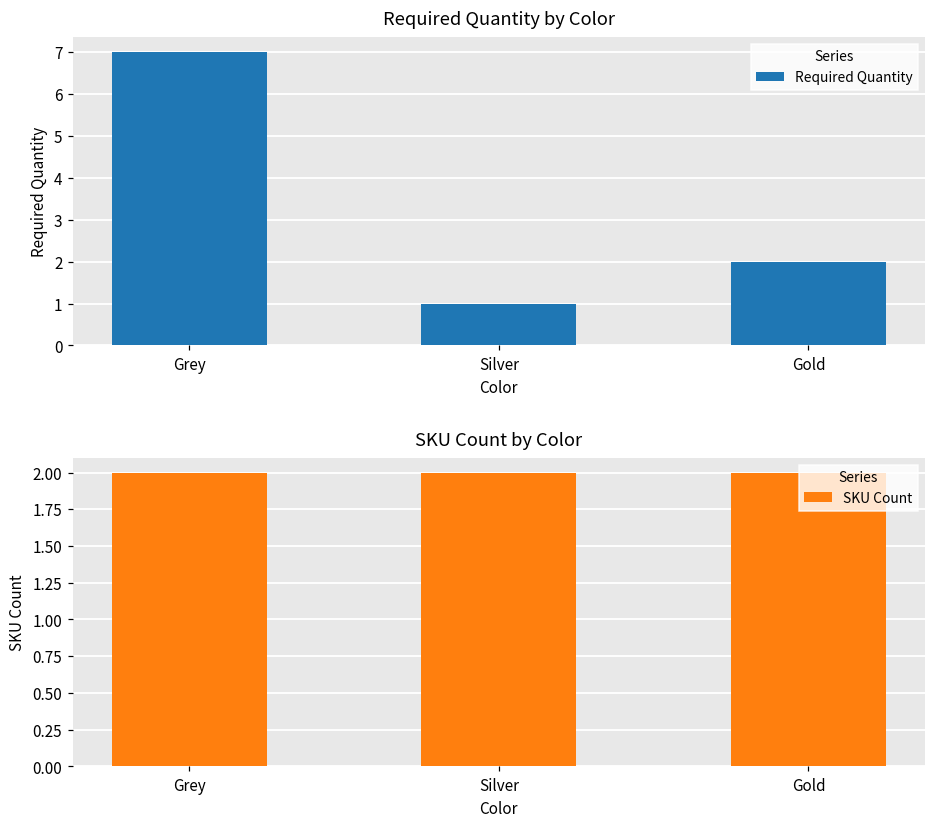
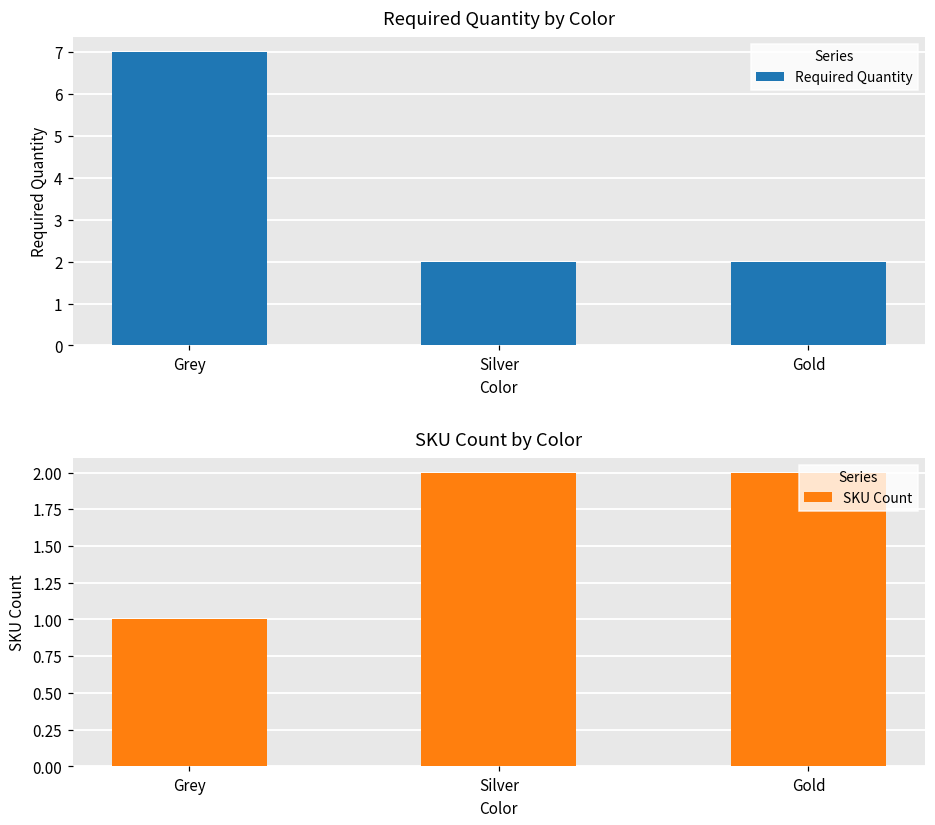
  {
    "Required Quantity by Color": {
      "Grey": 7,
-     "Silver": 1,
+     "Silver": 2,
      "Gold": 2
    },
    "SKU Count by Color": {
-     "Grey": 2,
+     "Grey": 1,
      "Silver": 2
    }
  }
